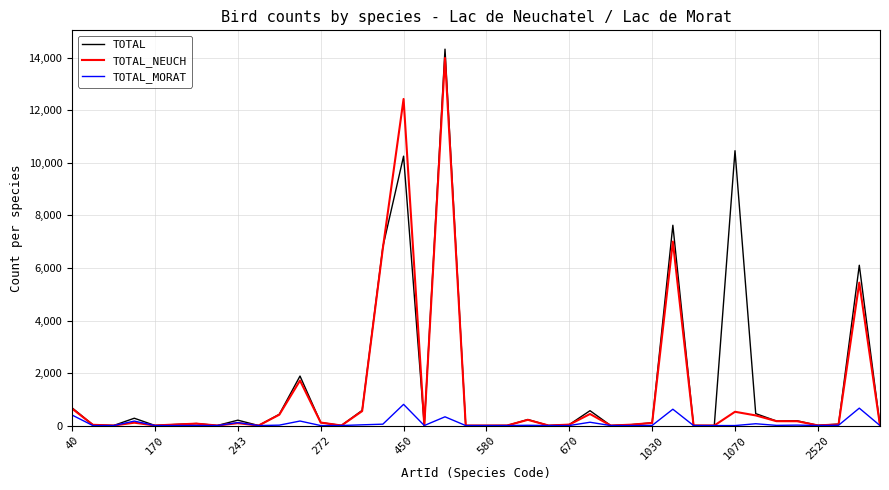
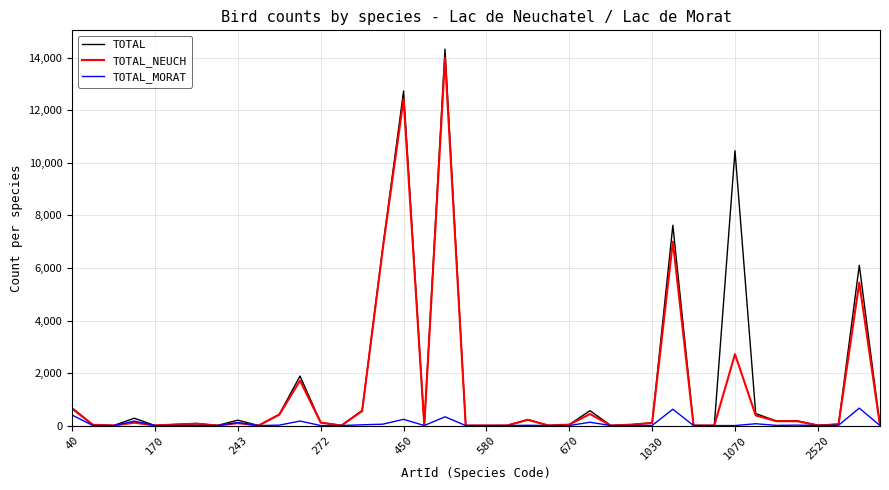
  {
    "TOTAL": {
-     "450": "10,300",
+     "450": "12,700",
      "1070": "10,500"
    },
    "TOTAL_NEUCH": {
      "450": "12,400",
-     "1070": "500"
+     "1070": "2,700"
    },
    "TOTAL_MORAT": {
      "40": "400",
      "272": "0",
-     "450": "800",
+     "450": "200",
      "1070": "0"
    }
  }
